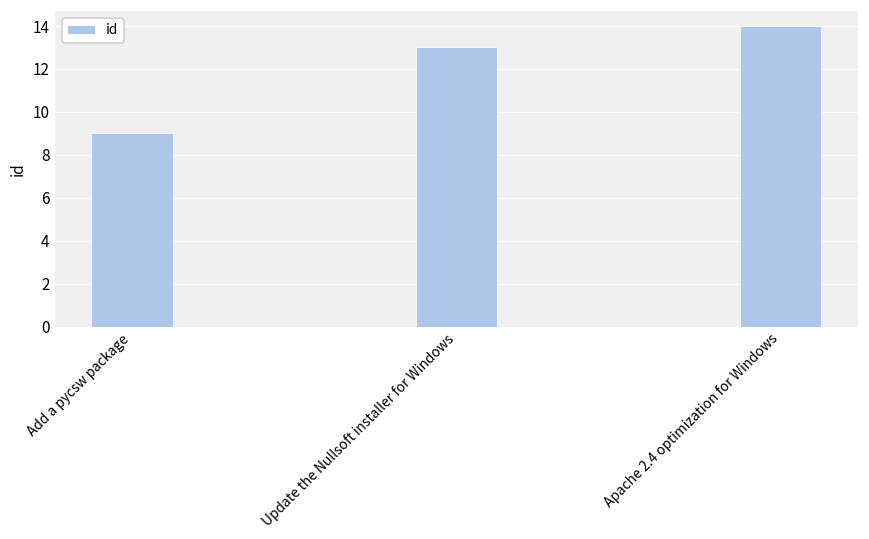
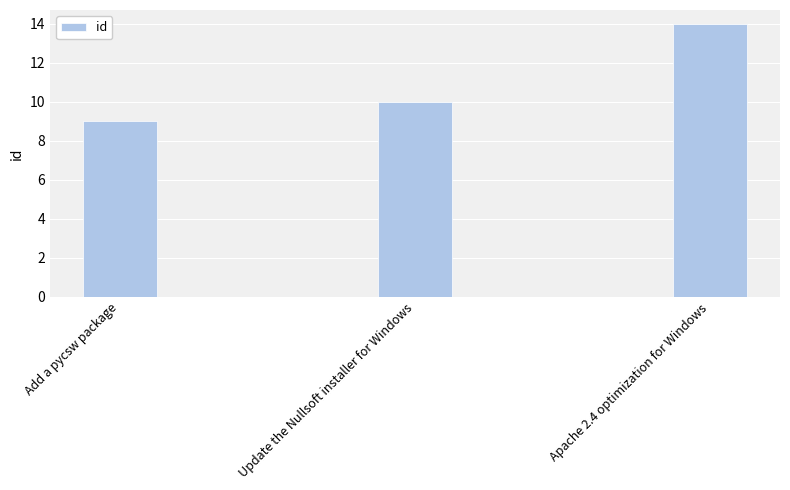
  {
    "Add a pycsw package": 9,
-   "Update the Nullsoft installer for Windows": 13,
+   "Update the Nullsoft installer for Windows": 10,
    "Apache 2.4 optimization for Windows": 14
  }
